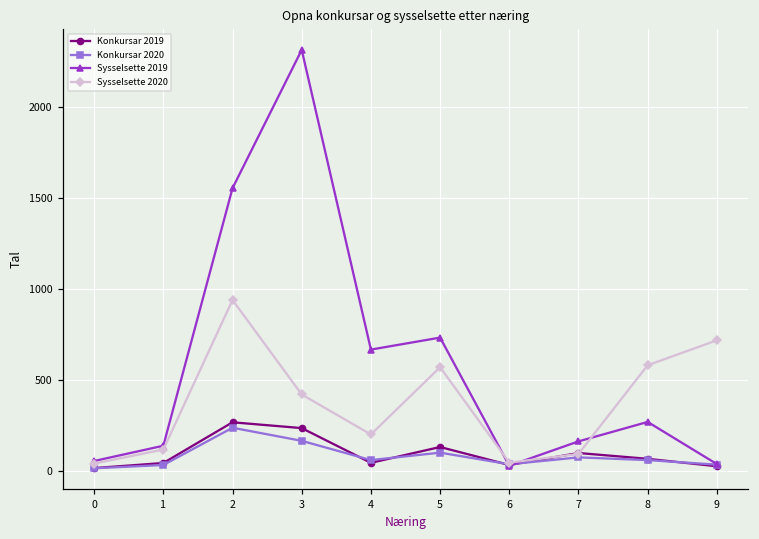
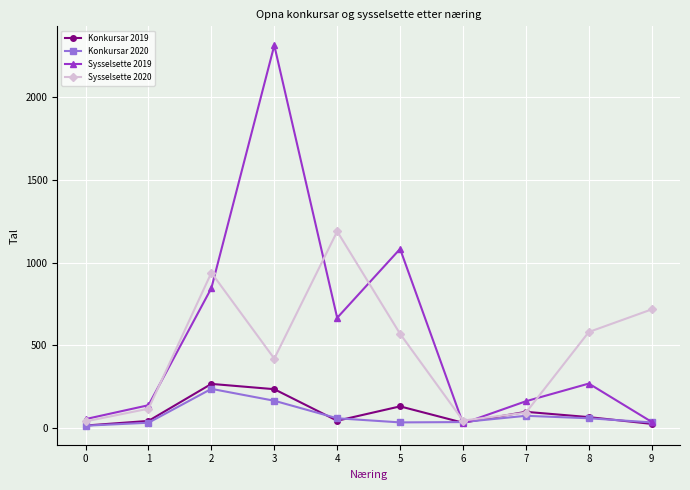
  {
    "Konkursar 2019": {
      "2": 270,
      "3": 230,
      "5": 130
    },
    "Konkursar 2020": {
      "2": 240,
      "3": 160,
-     "5": 100,
+     "5": 30,
      "7": 70
    },
    "Sysselsette 2019": {
      "1": 140,
-     "2": 1550,
+     "2": 850,
      "3": 2320,
      "4": 670,
-     "5": 730,
+     "5": 1080,
      "7": 160,
      "8": 270
    },
    "Sysselsette 2020": {
      "1": 120,
      "2": 940,
      "3": 420,
-     "4": 200,
+     "4": 1190,
      "5": 570,
      "8": 580,
      "9": 720
    }
  }
